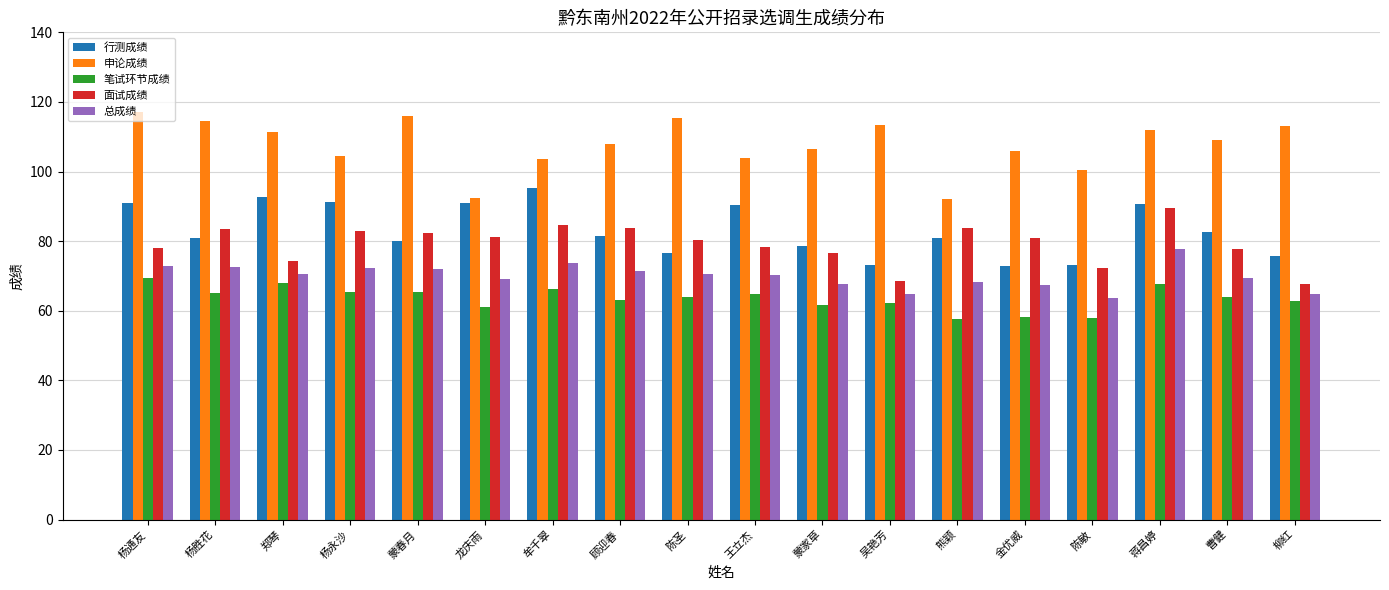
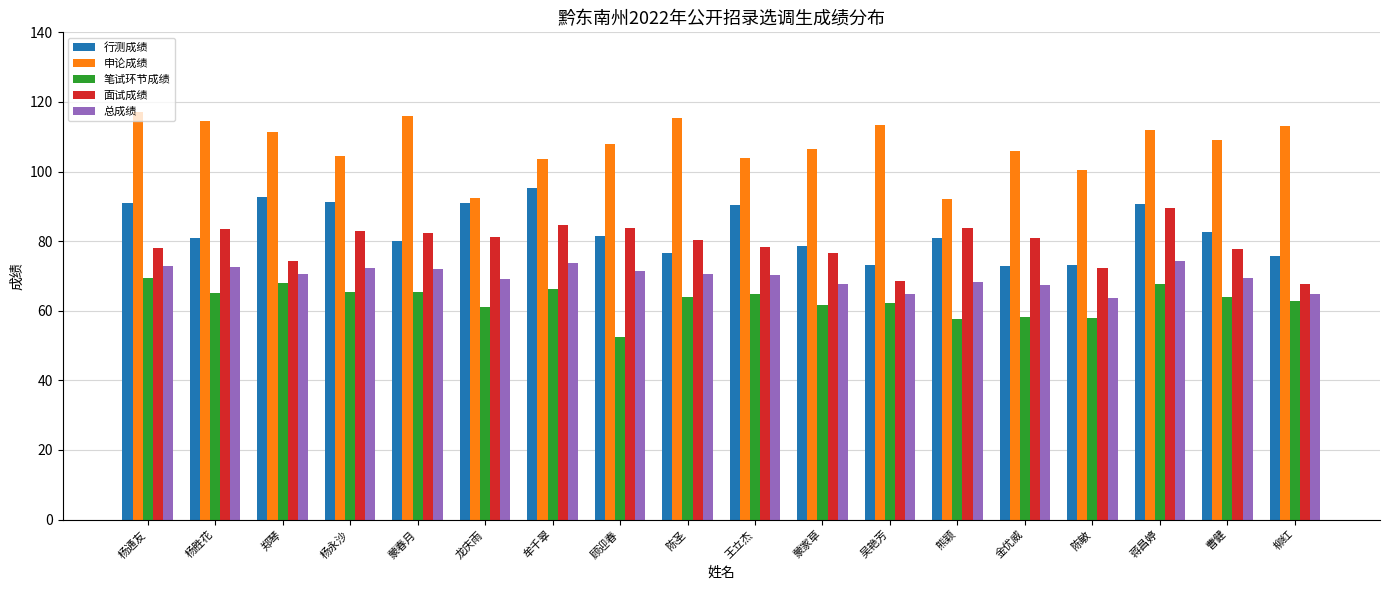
  {
    "行测成绩": {
      "杨通友": 91,
      "杨胜花": 81,
      "郑琴": 93,
      "杨永沙": 91,
      "蒙春月": 80,
      "龙庆雨": 91,
      "牟千翠": 95,
      "顾迎春": 81,
      "陈圣": 77,
      "王立杰": 90,
      "蒙家草": 79,
      "吴艳芳": 73,
      "熊颖": 81,
      "金优威": 73,
      "陈敏": 73,
      "蒋昌婷": 91,
      "曹健": 83,
      "柳红": 76
    },
    "申论成绩": {
      "杨胜花": 115,
      "郑琴": 112,
      "杨永沙": 105,
      "蒙春月": 116,
      "龙庆雨": 93,
      "牟千翠": 104,
      "顾迎春": 108,
      "陈圣": 116,
      "王立杰": 104,
      "蒙家草": 107,
      "吴艳芳": 114,
      "熊颖": 92,
      "金优威": 106,
      "陈敏": 101,
      "蒋昌婷": 112,
      "曹健": 109,
      "柳红": 113
    },
    "笔试环节成绩": {
      "杨通友": 69,
      "杨胜花": 65,
      "郑琴": 68,
      "杨永沙": 65,
      "蒙春月": 65,
      "龙庆雨": 61,
      "牟千翠": 66,
-     "顾迎春": 63,
+     "顾迎春": 52,
      "陈圣": 64,
      "王立杰": 65,
      "蒙家草": 62,
      "吴艳芳": 62,
      "熊颖": 58,
      "金优威": 58,
      "陈敏": 58,
      "蒋昌婷": 68,
      "曹健": 64,
      "柳红": 63
    },
    "面试成绩": {
      "杨通友": 78,
      "杨胜花": 84,
      "郑琴": 74,
      "杨永沙": 83,
      "蒙春月": 82,
      "龙庆雨": 81,
      "牟千翠": 85,
      "顾迎春": 84,
      "陈圣": 80,
      "王立杰": 78,
      "蒙家草": 77,
      "吴艳芳": 68,
      "熊颖": 84,
      "金优威": 81,
      "陈敏": 72,
      "蒋昌婷": 90,
      "曹健": 78,
      "柳红": 68
    },
    "总成绩": {
      "杨通友": 73,
      "杨胜花": 73,
      "郑琴": 71,
      "杨永沙": 72,
      "蒙春月": 72,
      "龙庆雨": 69,
      "牟千翠": 74,
      "顾迎春": 71,
      "陈圣": 71,
      "王立杰": 70,
      "蒙家草": 68,
      "吴艳芳": 65,
      "熊颖": 68,
      "金优威": 67,
      "陈敏": 64,
-     "蒋昌婷": 78,
+     "蒋昌婷": 74,
      "曹健": 69,
      "柳红": 65
    }
  }
